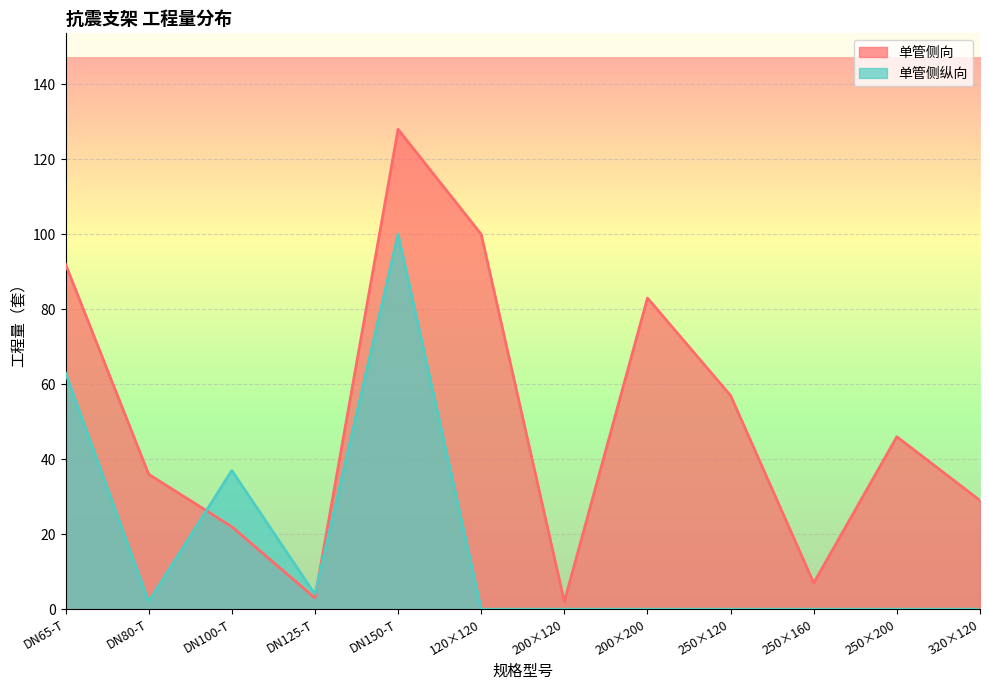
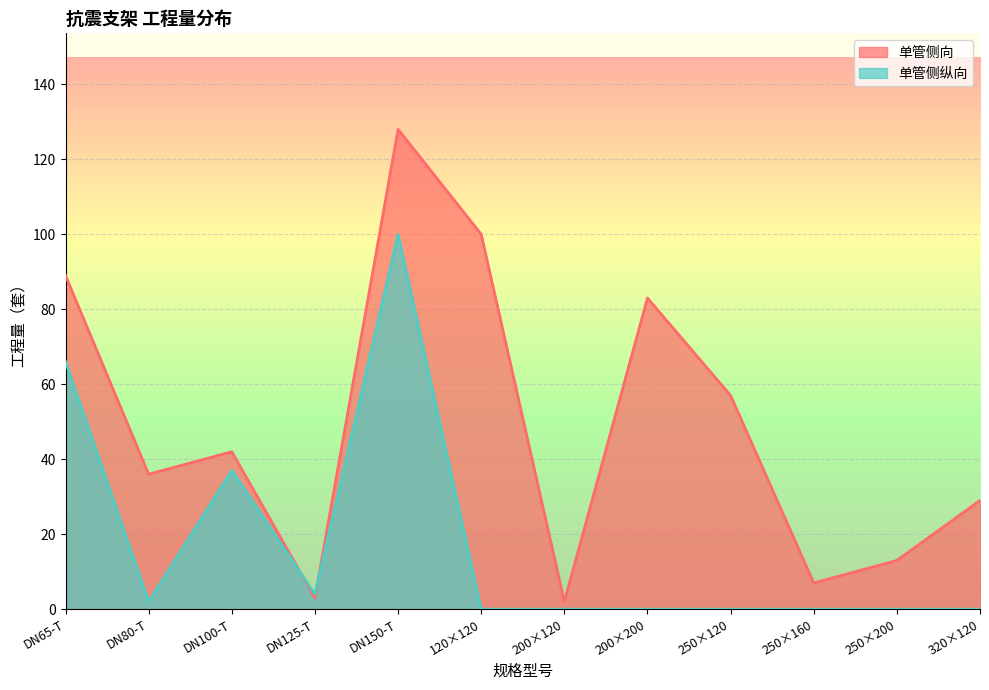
  {
    "单管侧向": {
-     "DN65-T": 92,
+     "DN65-T": 89,
      "DN80-T": 36,
-     "DN100-T": 22,
+     "DN100-T": 42,
      "DN125-T": 3,
      "DN150-T": 128,
      "120×120": 100,
      "200×120": 2,
      "200×200": 83,
      "250×120": 57,
      "250×160": 7,
-     "250×200": 46,
+     "250×200": 13,
      "320×120": 29
    },
    "单管侧纵向": {
-     "DN65-T": 63,
+     "DN65-T": 66,
      "DN80-T": 2,
      "DN100-T": 37,
      "DN125-T": 4,
      "DN150-T": 100,
      "120×120": 0,
      "200×120": 0,
      "200×200": 0,
      "250×120": 0,
      "250×160": 0,
      "250×200": 0,
      "320×120": 0
    }
  }
